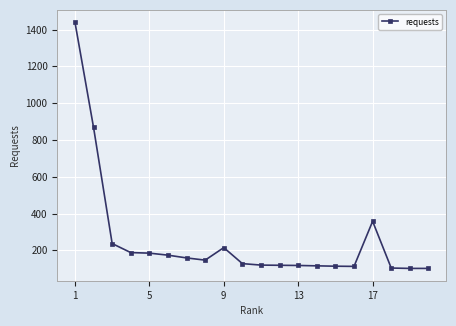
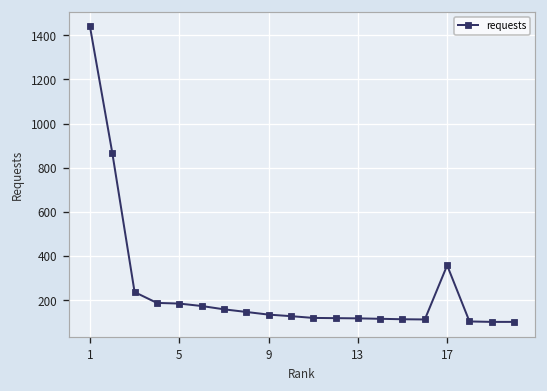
  {
    "1": 1440,
    "5": 190,
-   "9": 220,
+   "9": 140,
    "13": 120,
    "17": 360
  }
